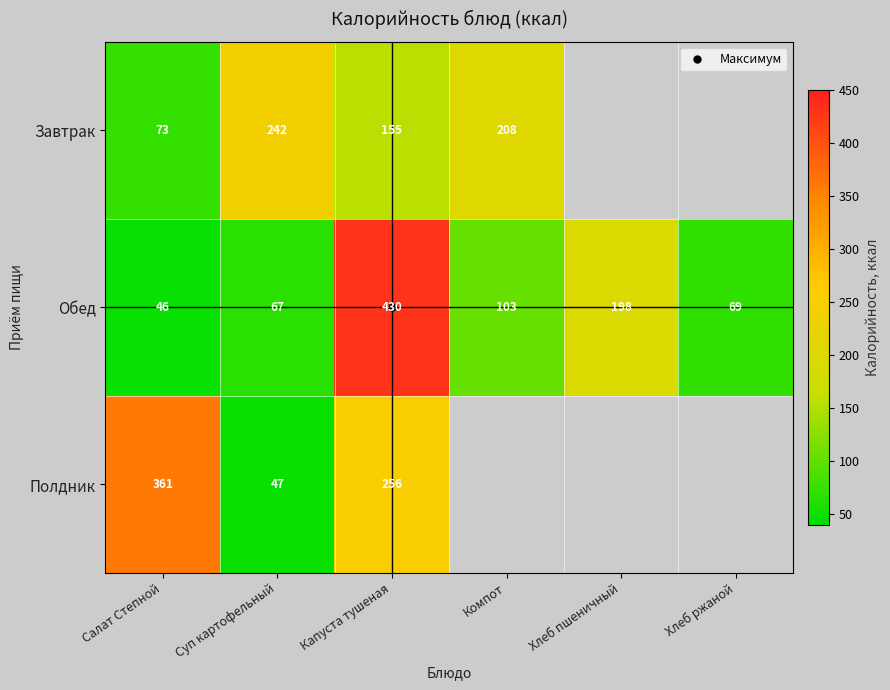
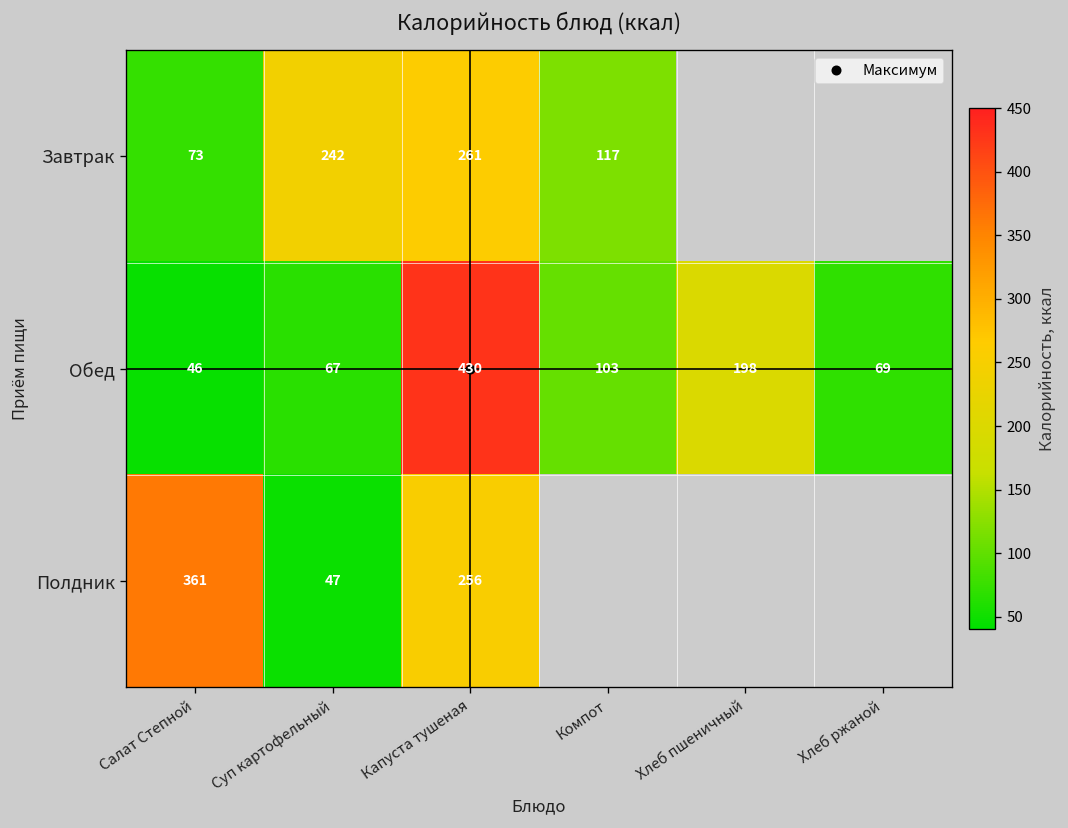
  {
    "Завтрак": {
-     "Капуста тушеная": 155,
-     "Компот": 208
+     "Капуста тушеная": 261,
+     "Компот": 117
    }
  }
